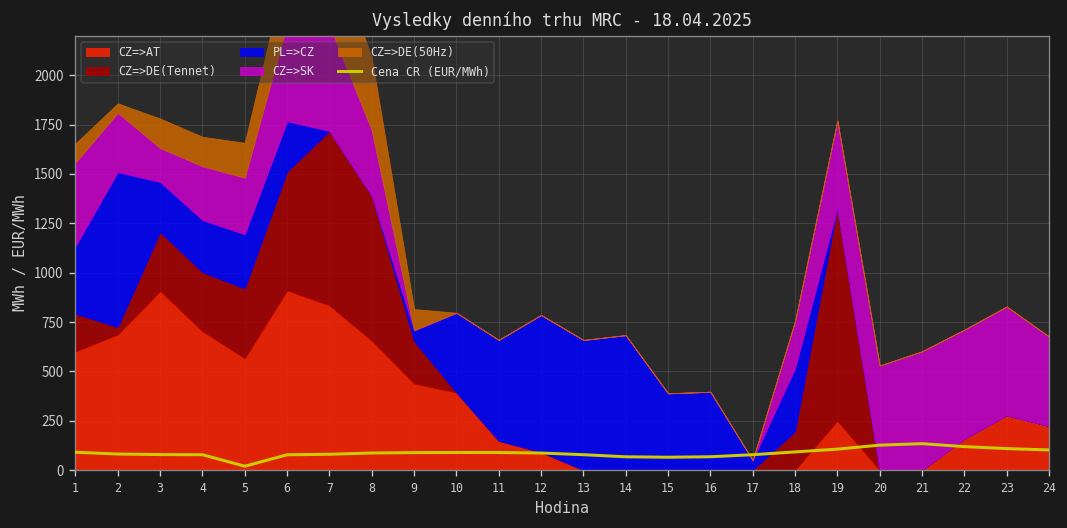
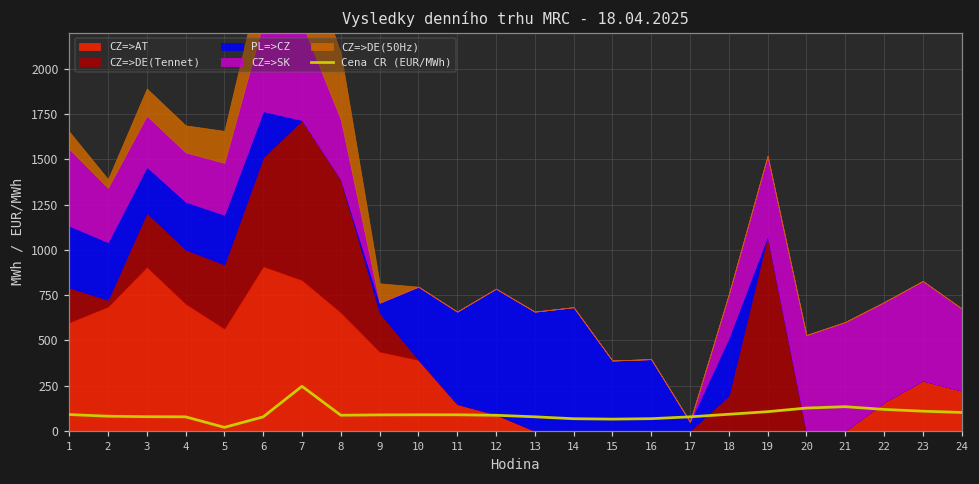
  {
    "Cena CR (EUR/MWh)": {
      "1": 90,
      "2": 80,
      "3": 80,
      "4": 80,
      "5": 20,
      "6": 80,
-     "7": 80,
+     "7": 250,
      "8": 90,
      "9": 90,
      "10": 90,
      "11": 90,
      "13": 80,
      "14": 70,
      "15": 70,
      "16": 70,
      "17": 80,
      "18": 90,
      "19": 110,
      "20": 130,
      "21": 130,
      "22": 120,
      "23": 110,
      "24": 100
    },
    "CZ=>AT": {
      "1": 600,
      "2": 690,
      "3": 910,
      "4": 700,
      "5": 570,
      "6": 910,
      "7": 830,
      "8": 660,
      "9": 440,
      "18": 0,
-     "19": 250
+     "19": 0
    },
    "CZ=>DE(Tennet)": {
      "1": 190,
      "2": 40,
      "3": 300,
      "4": 300,
      "5": 350,
      "6": 600,
      "9": 210,
      "18": 200
    },
    "PL=>CZ": {
      "1": 340,
-     "2": 790,
+     "2": 320,
      "3": 250,
      "4": 260,
      "5": 270,
      "6": 260,
      "18": 320
    },
    "CZ=>SK": {
      "1": 420,
      "2": 300,
-     "3": 170,
+     "3": 280,
      "4": 270,
      "5": 290,
      "8": 330
    },
    "CZ=>DE(50Hz)": {
      "1": 100,
      "2": 50,
      "3": 150,
      "4": 150,
      "5": 180,
      "9": 110
    }
  }
